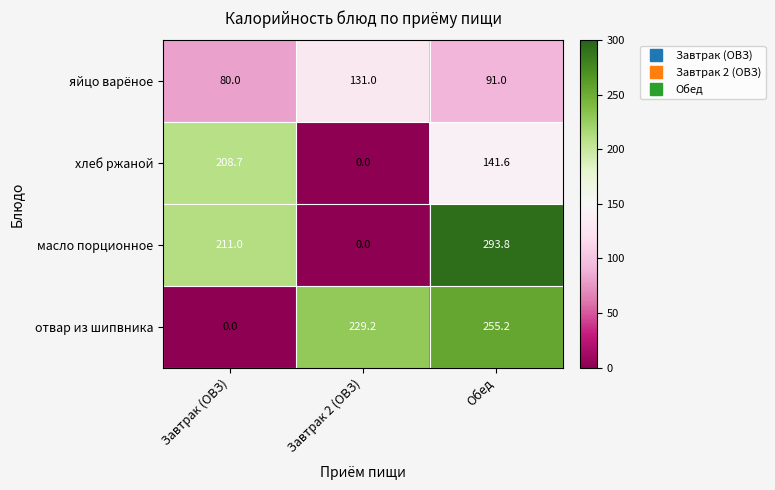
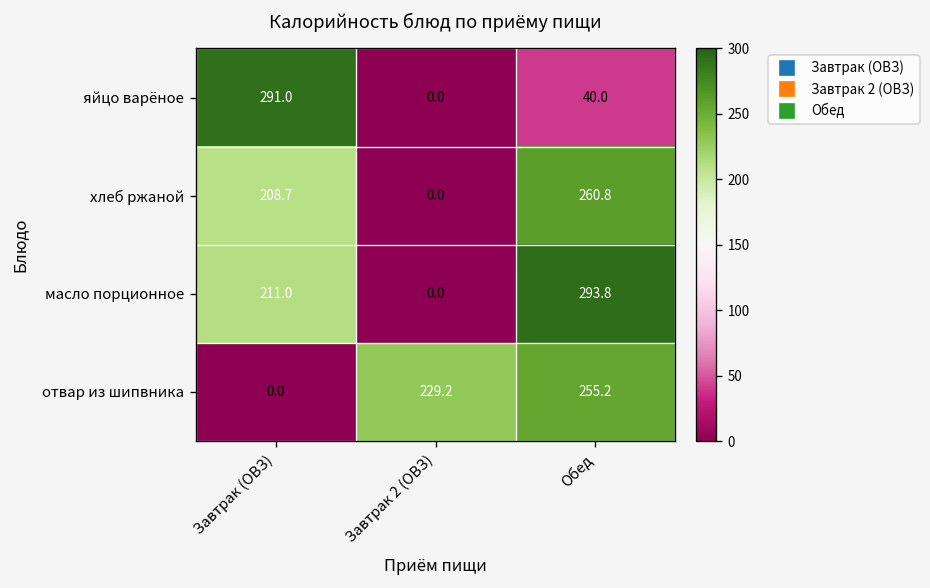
  {
    "яйцо варёное": {
-     "Завтрак (ОВЗ)": 80.0,
-     "Завтрак 2 (ОВЗ)": 131.0,
-     "Обед": 91.0
+     "Завтрак (ОВЗ)": 291.0,
+     "Завтрак 2 (ОВЗ)": 0.0,
+     "Обед": 40.0
    },
    "хлеб ржаной": {
      "Завтрак (ОВЗ)": 208.7,
      "Завтрак 2 (ОВЗ)": 0.0,
-     "Обед": 141.6
+     "Обед": 260.8
    },
    "масло порционное": {
      "Завтрак (ОВЗ)": 211.0,
      "Завтрак 2 (ОВЗ)": 0.0,
      "Обед": 293.8
    },
    "отвар из шипвника": {
      "Завтрак (ОВЗ)": 0.0,
      "Завтрак 2 (ОВЗ)": 229.2,
      "Обед": 255.2
    }
  }
